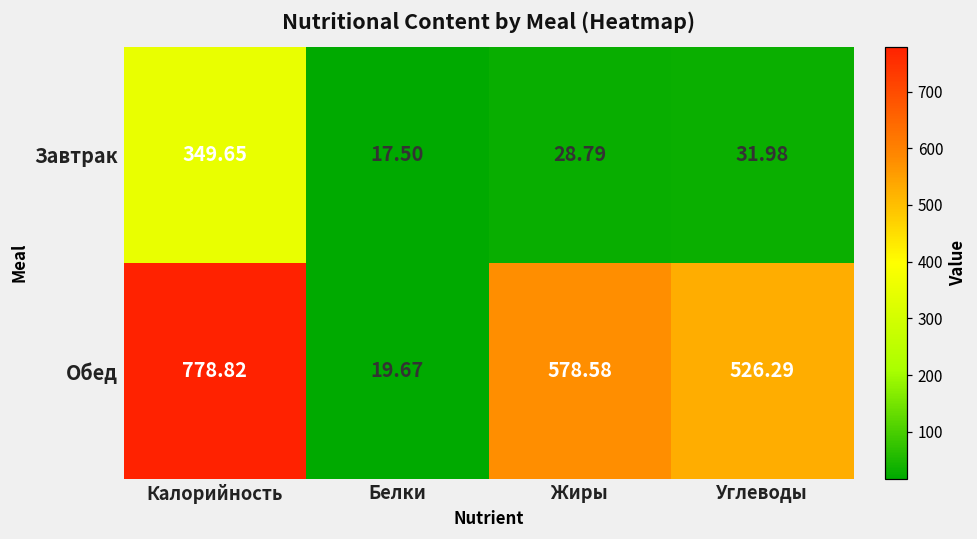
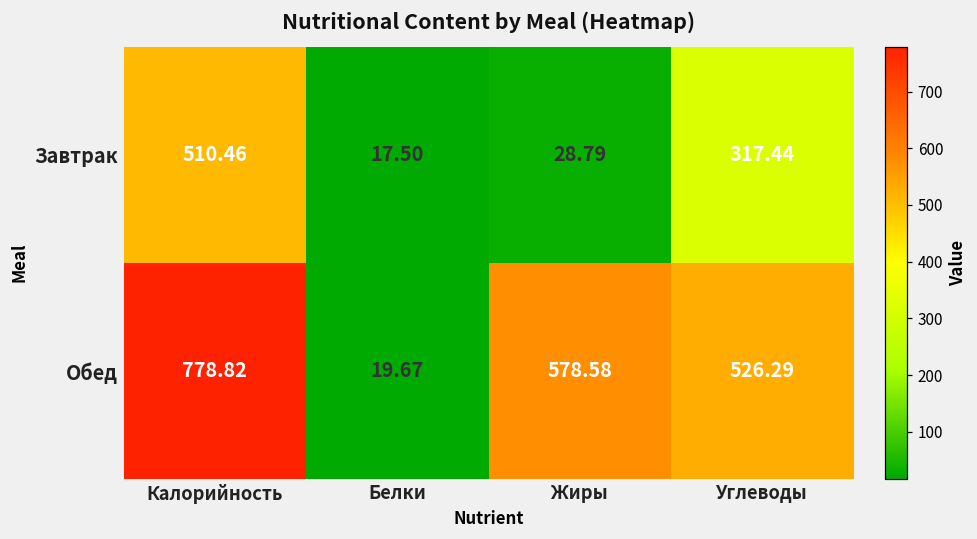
  {
    "Завтрак": {
-     "Калорийность": 349.65,
+     "Калорийность": 510.46,
      "Белки": 17.50,
      "Жиры": 28.79,
-     "Углеводы": 31.98
+     "Углеводы": 317.44
    },
    "Обед": {
      "Калорийность": 778.82,
      "Белки": 19.67,
      "Жиры": 578.58,
      "Углеводы": 526.29
    }
  }
